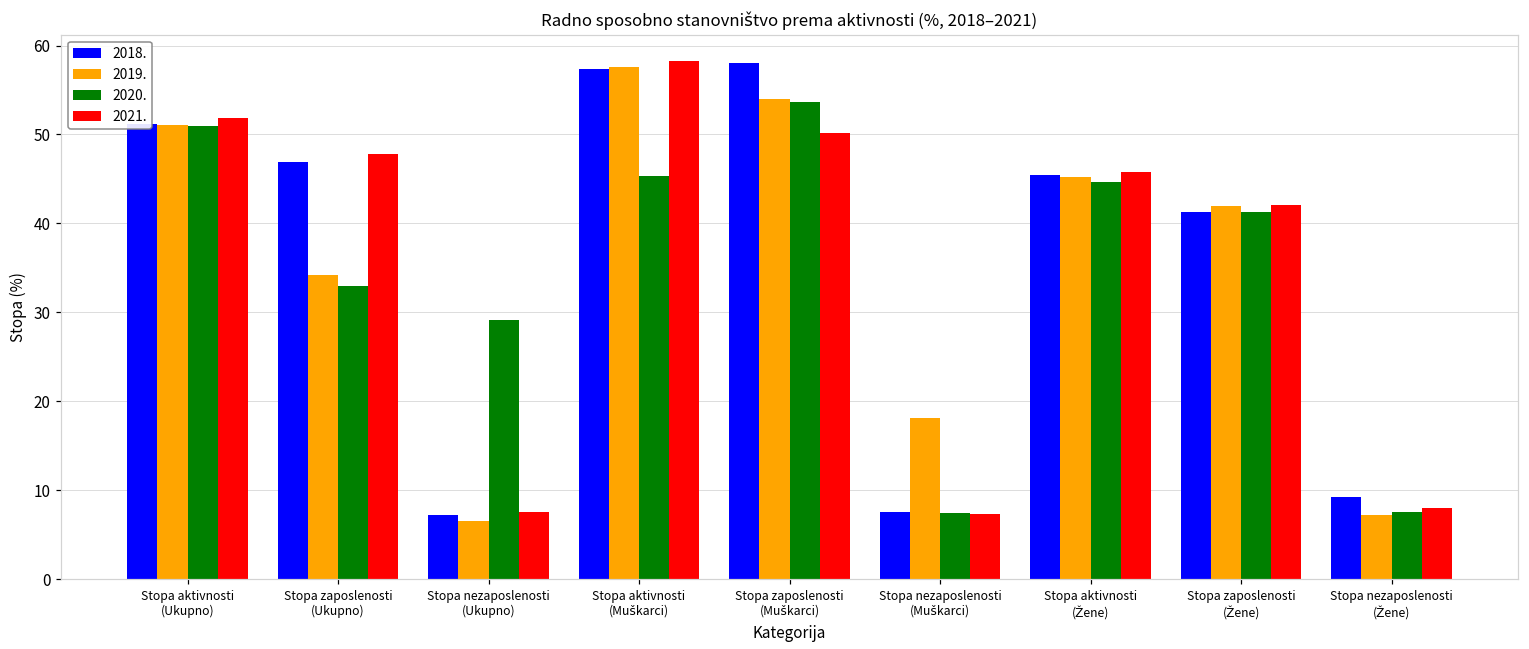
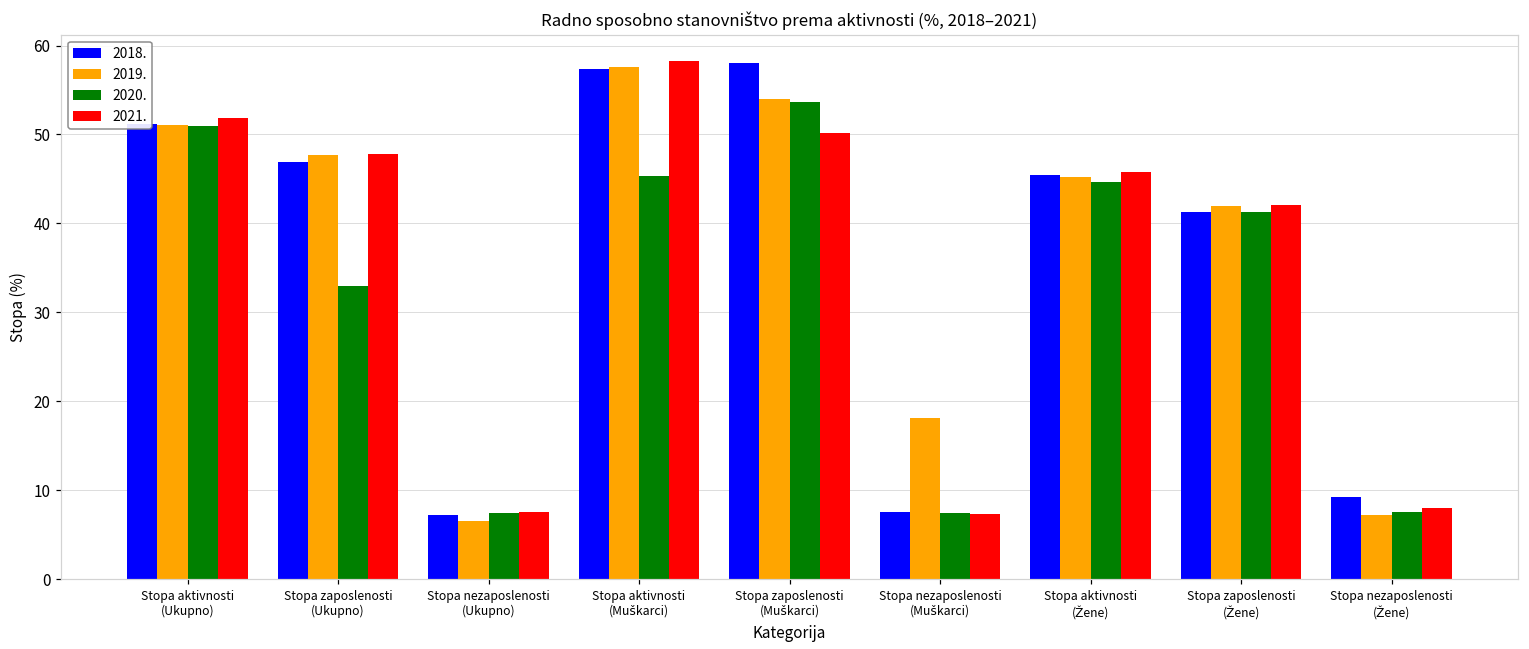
  {
    "2018.": {
      "Stopa zaposlenosti (Ukupno)": 47,
      "Stopa nezaposlenosti (Ukupno)": 7,
      "Stopa aktivnosti (Muškarci)": 57,
      "Stopa zaposlenosti (Muškarci)": 58,
      "Stopa nezaposlenosti (Muškarci)": 8,
      "Stopa aktivnosti (Žene)": 46,
      "Stopa zaposlenosti (Žene)": 41,
      "Stopa nezaposlenosti (Žene)": 9
    },
    "2019.": {
      "Stopa aktivnosti (Ukupno)": 51,
-     "Stopa zaposlenosti (Ukupno)": 34,
+     "Stopa zaposlenosti (Ukupno)": 48,
      "Stopa nezaposlenosti (Ukupno)": 7,
      "Stopa aktivnosti (Muškarci)": 58,
      "Stopa zaposlenosti (Muškarci)": 54,
      "Stopa nezaposlenosti (Muškarci)": 18,
      "Stopa aktivnosti (Žene)": 45,
      "Stopa zaposlenosti (Žene)": 42,
      "Stopa nezaposlenosti (Žene)": 7
    },
    "2020.": {
      "Stopa aktivnosti (Ukupno)": 51,
      "Stopa zaposlenosti (Ukupno)": 33,
-     "Stopa nezaposlenosti (Ukupno)": 29,
+     "Stopa nezaposlenosti (Ukupno)": 8,
      "Stopa aktivnosti (Muškarci)": 45,
      "Stopa zaposlenosti (Muškarci)": 54,
      "Stopa nezaposlenosti (Muškarci)": 8,
      "Stopa aktivnosti (Žene)": 45,
      "Stopa zaposlenosti (Žene)": 41,
      "Stopa nezaposlenosti (Žene)": 8
    },
    "2021.": {
      "Stopa aktivnosti (Ukupno)": 52,
      "Stopa zaposlenosti (Ukupno)": 48,
      "Stopa nezaposlenosti (Ukupno)": 8,
      "Stopa aktivnosti (Muškarci)": 58,
      "Stopa zaposlenosti (Muškarci)": 50,
      "Stopa nezaposlenosti (Muškarci)": 7,
      "Stopa aktivnosti (Žene)": 46,
      "Stopa zaposlenosti (Žene)": 42,
      "Stopa nezaposlenosti (Žene)": 8
    }
  }
